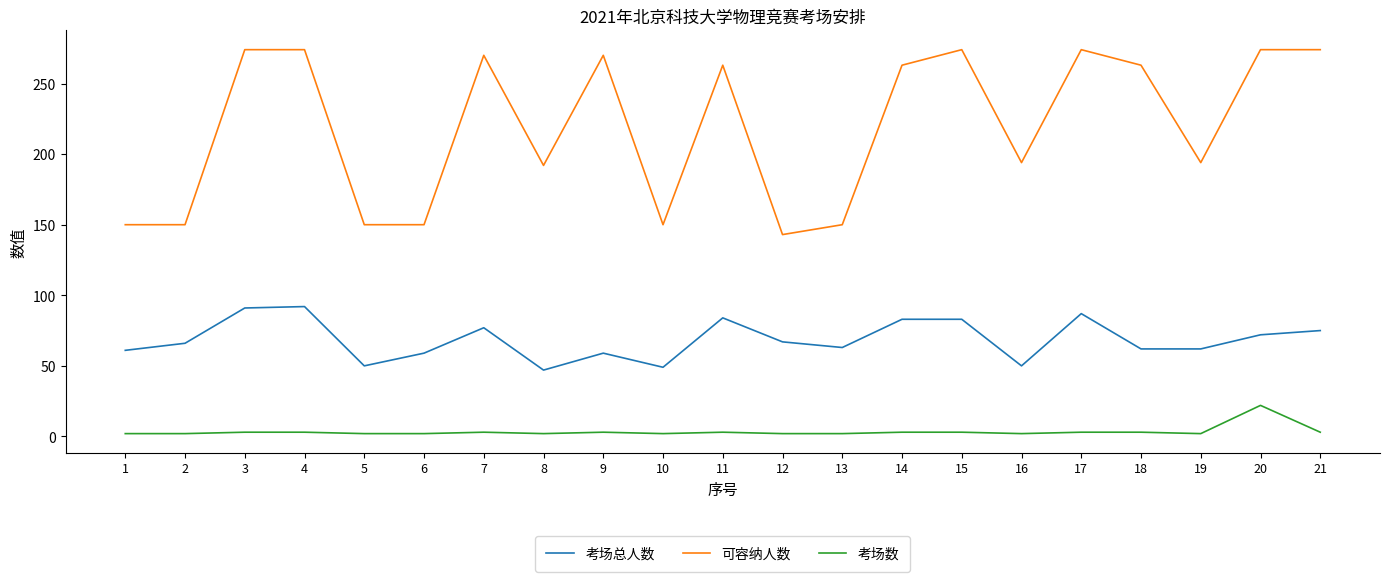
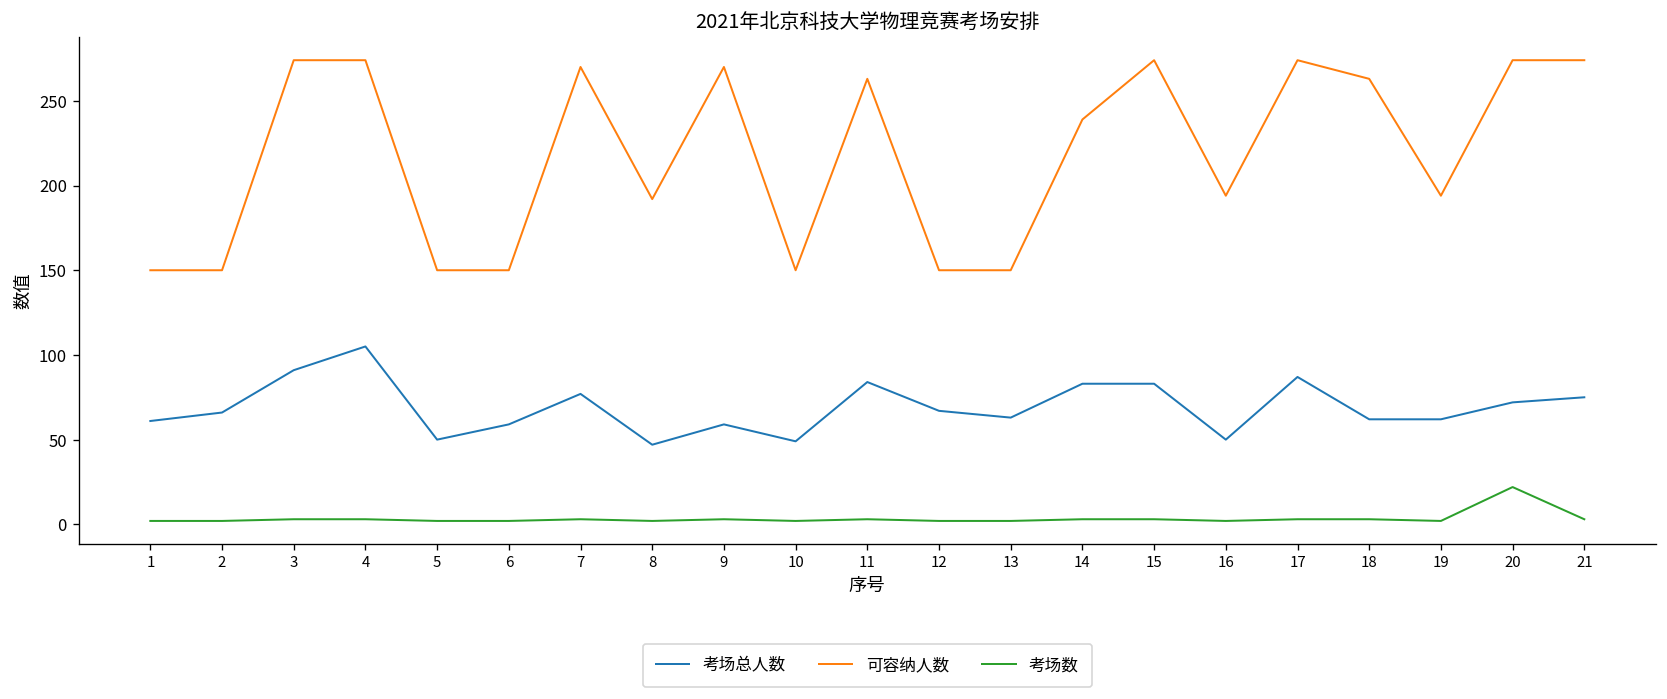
  {
    "考场总人数": {
      "1": 61,
      "2": 66,
      "3": 91,
-     "4": 92,
+     "4": 105,
      "5": 50,
      "6": 59,
      "7": 77,
      "8": 47,
      "9": 59,
      "10": 49,
      "11": 84,
      "12": 67,
      "13": 63,
      "14": 83,
      "15": 83,
      "16": 50,
      "17": 87,
      "18": 62,
      "19": 62,
      "20": 72,
      "21": 75
    },
    "可容纳人数": {
      "1": 150,
      "2": 150,
      "3": 274,
      "4": 274,
      "5": 150,
      "6": 150,
      "7": 270,
      "8": 192,
      "9": 270,
      "10": 150,
      "11": 263,
-     "12": 143,
+     "12": 150,
      "13": 150,
-     "14": 263,
+     "14": 239,
      "15": 274,
      "16": 194,
      "17": 274,
      "18": 263,
      "19": 194,
      "20": 274,
      "21": 274
    },
    "考场数": {
      "1": 2,
      "2": 2,
      "3": 3,
      "4": 3,
      "5": 2,
      "6": 2,
      "7": 3,
      "8": 2,
      "9": 3,
      "10": 2,
      "11": 3,
      "12": 2,
      "13": 2,
      "14": 3,
      "15": 3,
      "16": 2,
      "17": 3,
      "18": 3,
      "19": 2,
      "20": 22,
      "21": 3
    }
  }
